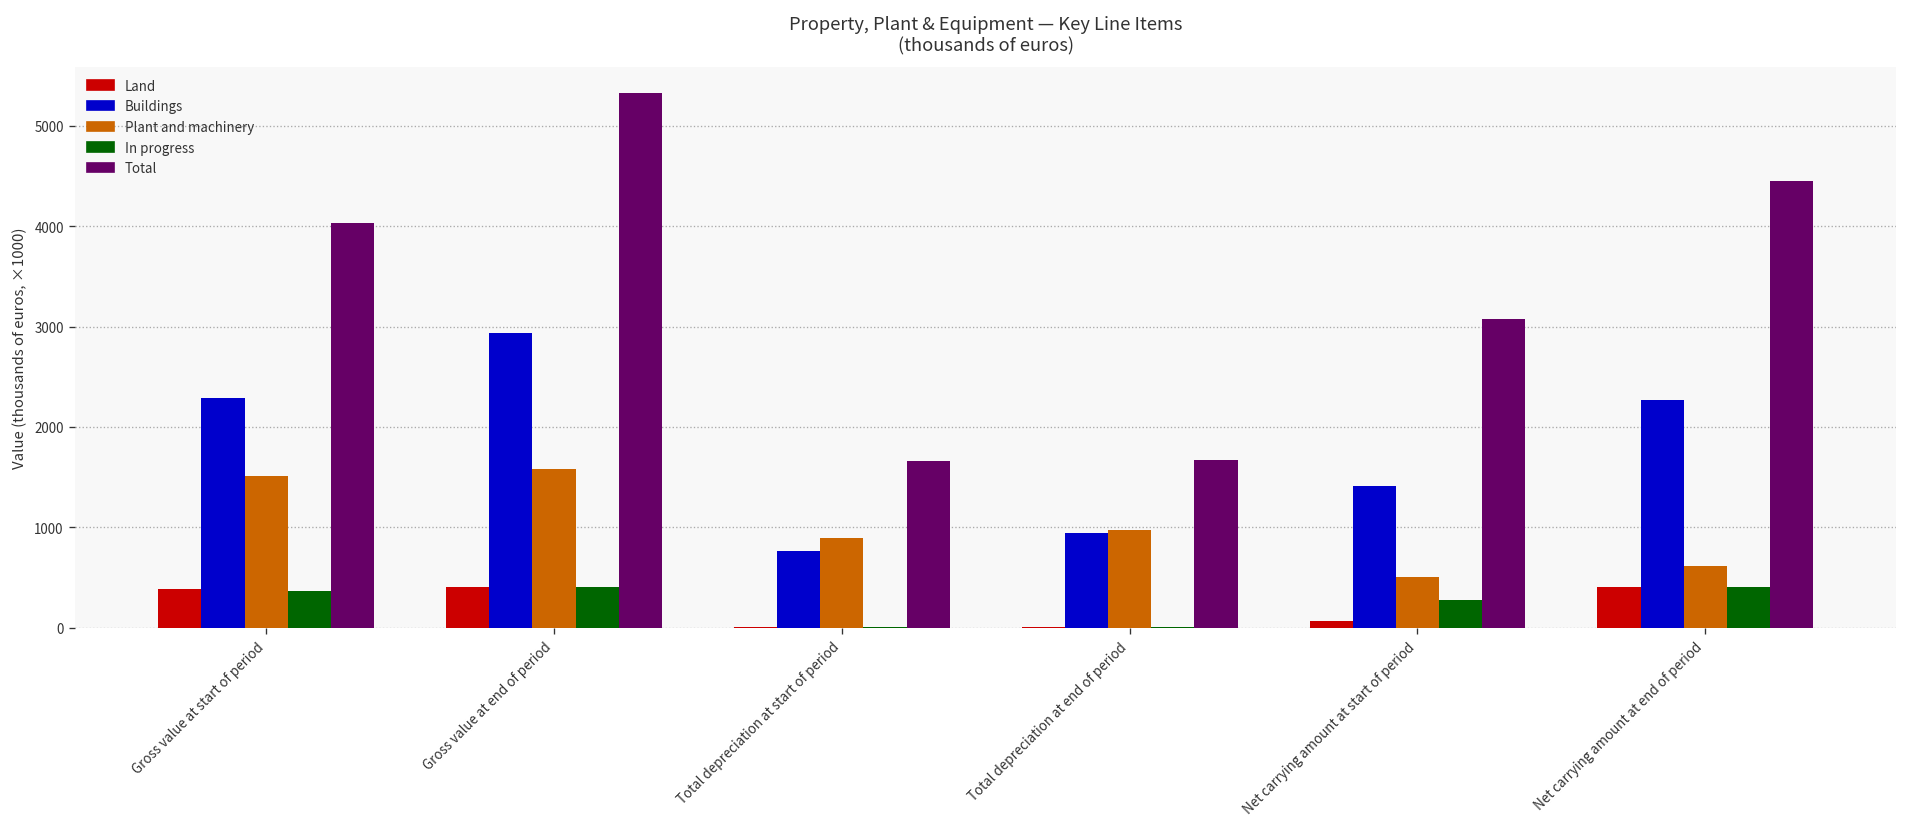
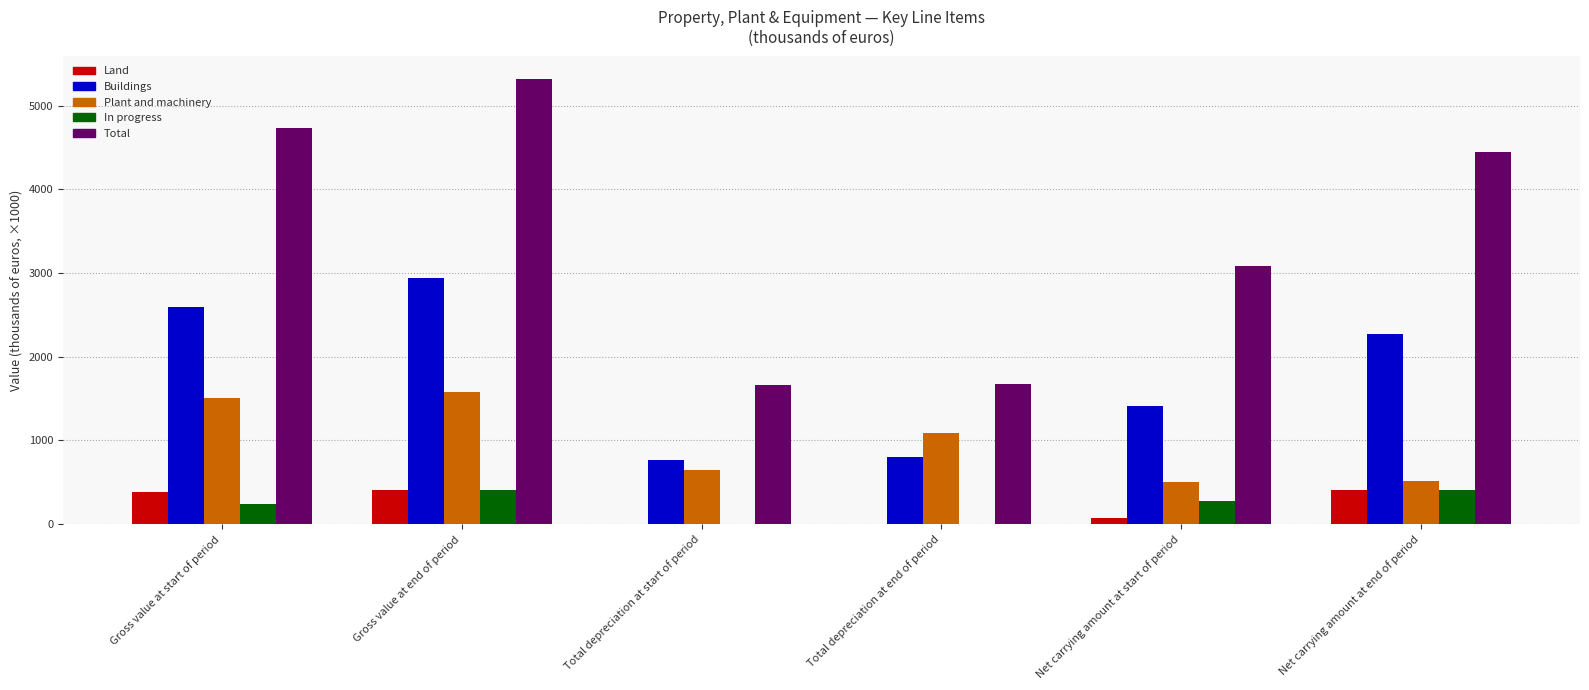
  {
    "Land": {
      "Gross value at start of period": 400,
      "Gross value at end of period": 400,
      "Net carrying amount at start of period": 100,
      "Net carrying amount at end of period": 400
    },
    "Buildings": {
-     "Gross value at start of period": 2300,
+     "Gross value at start of period": 2600,
      "Gross value at end of period": 2900,
      "Total depreciation at start of period": 800,
-     "Total depreciation at end of period": 900,
+     "Total depreciation at end of period": 800,
      "Net carrying amount at start of period": 1400,
      "Net carrying amount at end of period": 2300
    },
    "Plant and machinery": {
      "Gross value at start of period": 1500,
      "Gross value at end of period": 1600,
-     "Total depreciation at start of period": 900,
-     "Total depreciation at end of period": 1000,
+     "Total depreciation at start of period": 600,
+     "Total depreciation at end of period": 1100,
      "Net carrying amount at start of period": 500,
-     "Net carrying amount at end of period": 600
+     "Net carrying amount at end of period": 500
    },
    "In progress": {
-     "Gross value at start of period": 400,
+     "Gross value at start of period": 200,
      "Gross value at end of period": 400,
      "Net carrying amount at start of period": 300,
      "Net carrying amount at end of period": 400
    },
    "Total": {
-     "Gross value at start of period": 4000,
+     "Gross value at start of period": 4700,
      "Gross value at end of period": 5300,
      "Total depreciation at start of period": 1700,
      "Total depreciation at end of period": 1700,
      "Net carrying amount at start of period": 3100,
      "Net carrying amount at end of period": 4400
    }
  }
